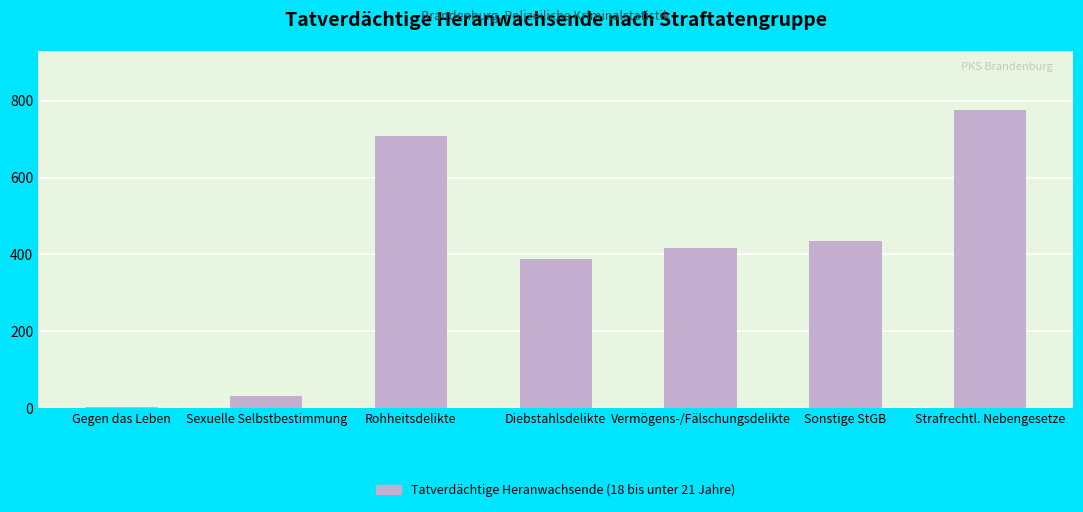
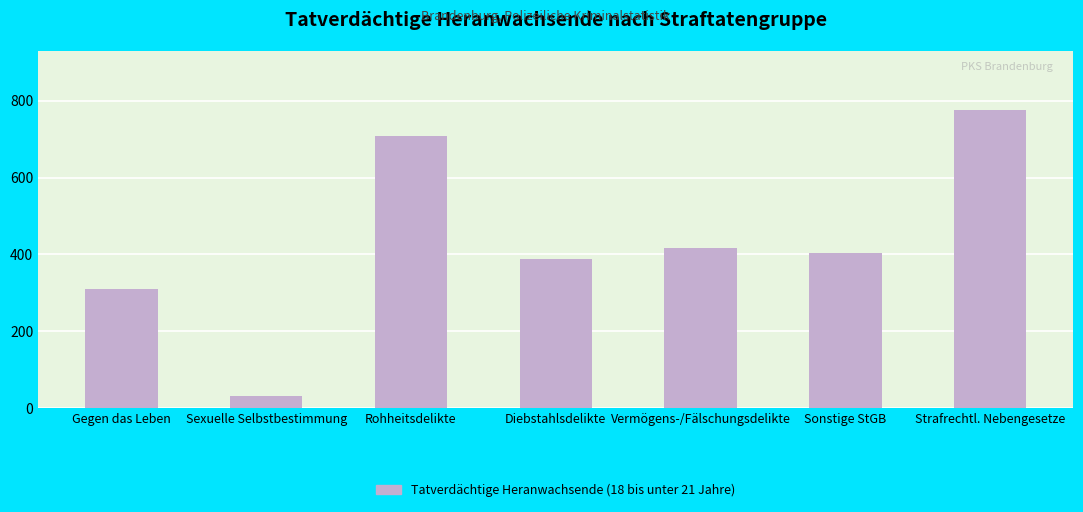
  {
-   "Gegen das Leben": 0,
+   "Gegen das Leben": 310,
    "Sexuelle Selbstbestimmung": 30,
    "Rohheitsdelikte": 710,
    "Diebstahlsdelikte": 390,
    "Vermögens-/Fälschungsdelikte": 420,
-   "Sonstige StGB": 430,
+   "Sonstige StGB": 400,
    "Strafrechtl. Nebengesetze": 780
  }
